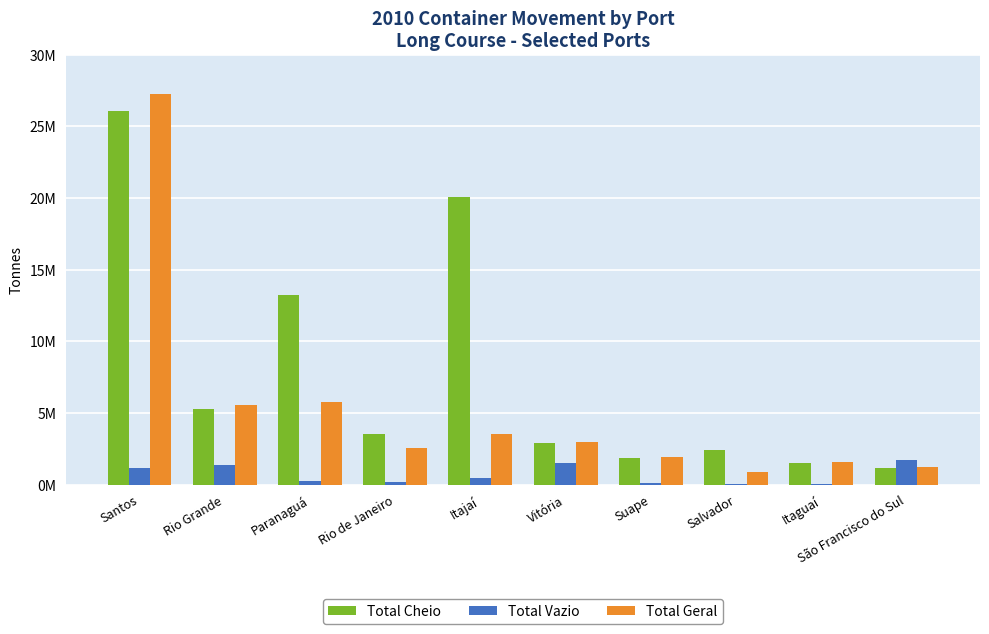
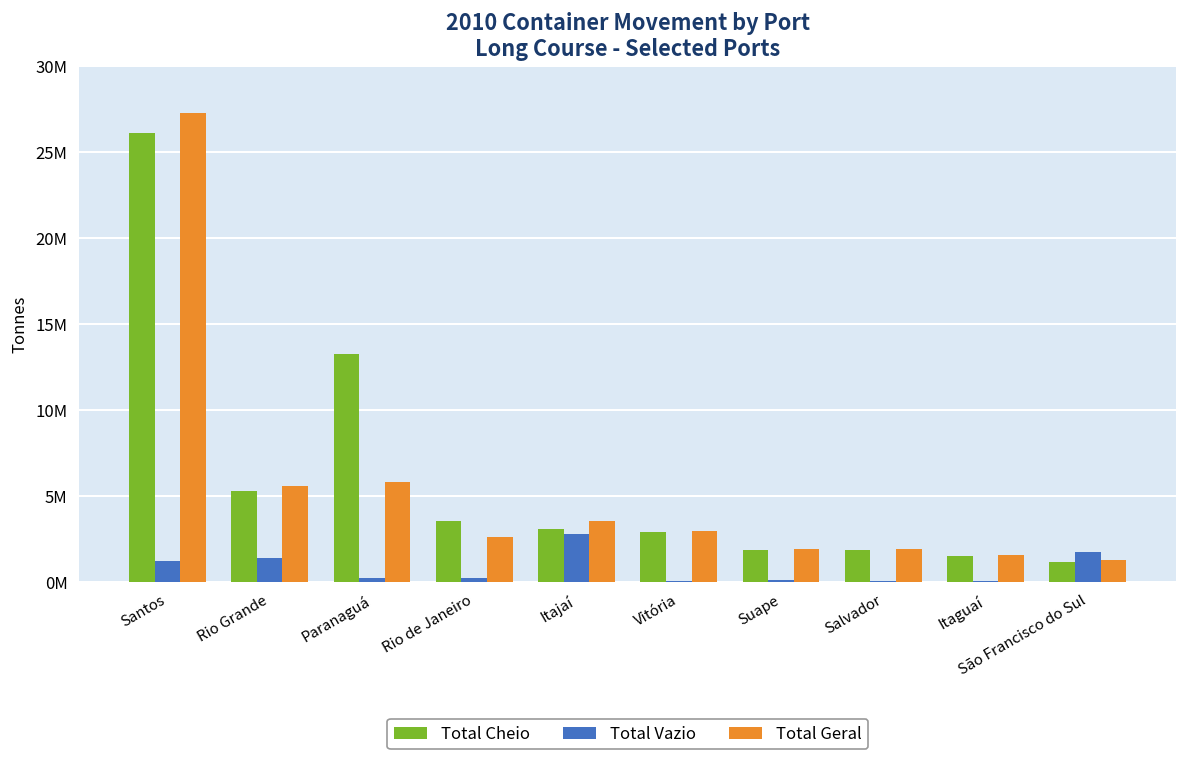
  {
    "Total Cheio": {
      "Santos": 26100000,
      "Rio Grande": 5300000,
      "Paranaguá": 13200000,
      "Rio de Janeiro": 3500000,
-     "Itajaí": 20100000,
+     "Itajaí": 3100000,
      "Vitória": 2900000,
      "Suape": 1800000,
-     "Salvador": 2400000,
+     "Salvador": 1800000,
      "Itaguaí": 1500000,
      "São Francisco do Sul": 1200000
    },
    "Total Vazio": {
      "Santos": 1200000,
      "Rio Grande": 1300000,
      "Paranaguá": 200000,
      "Rio de Janeiro": 200000,
-     "Itajaí": 500000,
-     "Vitória": 1500000,
+     "Itajaí": 2800000,
+     "Vitória": 0,
      "São Francisco do Sul": 1700000
    },
    "Total Geral": {
      "Santos": 27300000,
      "Rio Grande": 5600000,
      "Paranaguá": 5800000,
      "Rio de Janeiro": 2600000,
      "Itajaí": 3500000,
      "Vitória": 2900000,
      "Suape": 1900000,
-     "Salvador": 800000,
+     "Salvador": 1900000,
      "Itaguaí": 1500000,
      "São Francisco do Sul": 1200000
    }
  }
